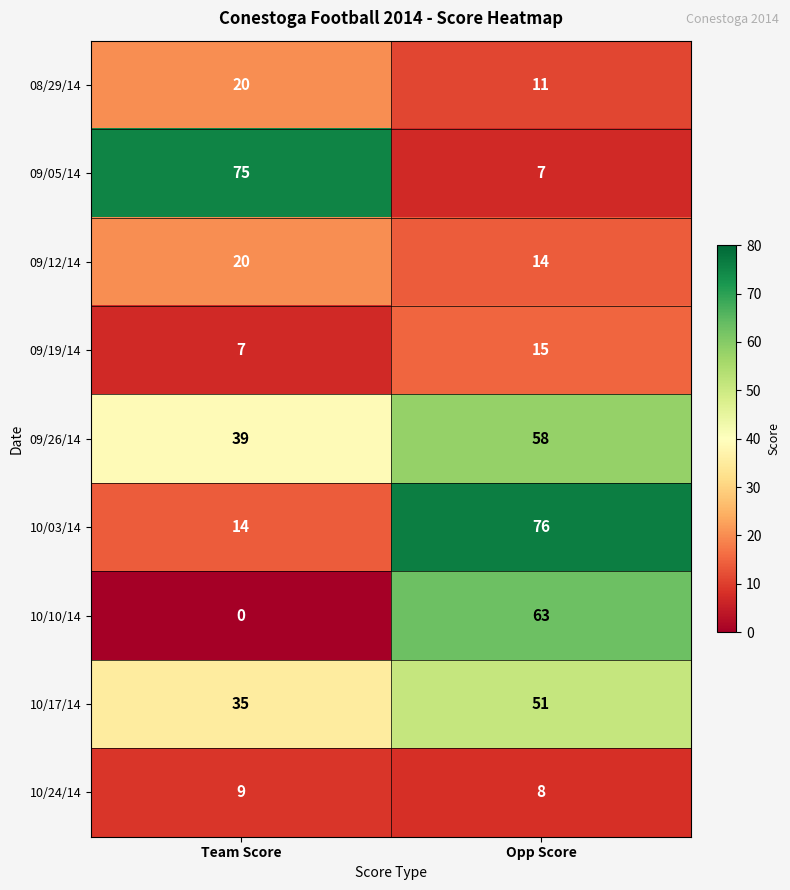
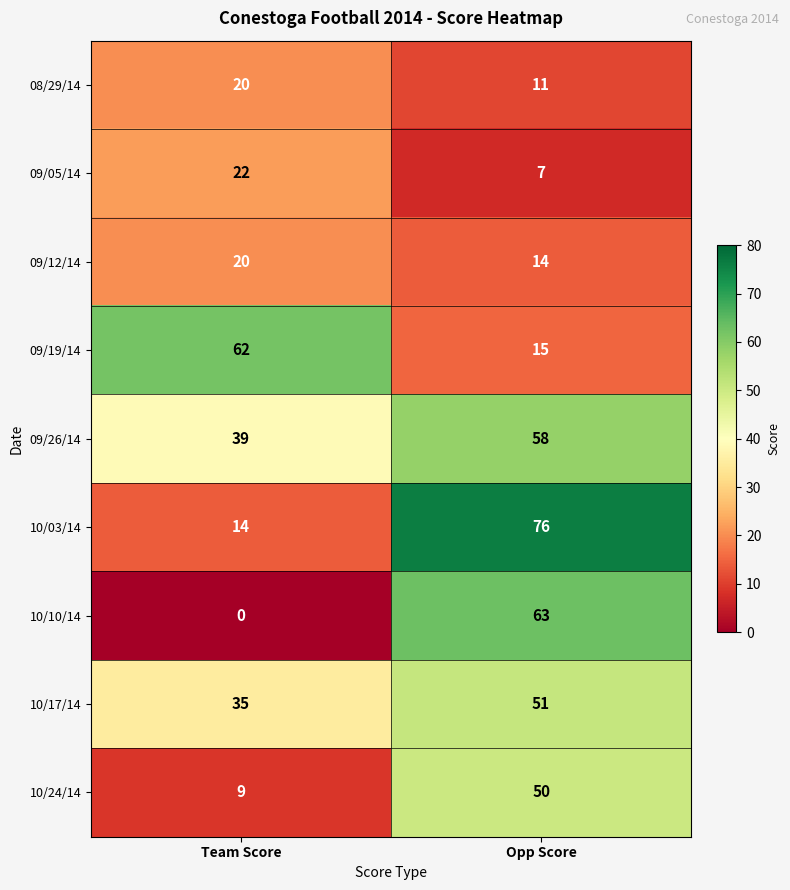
  {
    "08/29/14": {
      "Team Score": 20,
      "Opp Score": 11
    },
    "09/05/14": {
-     "Team Score": 75,
+     "Team Score": 22,
      "Opp Score": 7
    },
    "09/12/14": {
      "Team Score": 20,
      "Opp Score": 14
    },
    "09/19/14": {
-     "Team Score": 7,
+     "Team Score": 62,
      "Opp Score": 15
    },
    "09/26/14": {
      "Team Score": 39,
      "Opp Score": 58
    },
    "10/03/14": {
      "Team Score": 14,
      "Opp Score": 76
    },
    "10/10/14": {
      "Team Score": 0,
      "Opp Score": 63
    },
    "10/17/14": {
      "Team Score": 35,
      "Opp Score": 51
    },
    "10/24/14": {
      "Team Score": 9,
-     "Opp Score": 8
+     "Opp Score": 50
    }
  }
